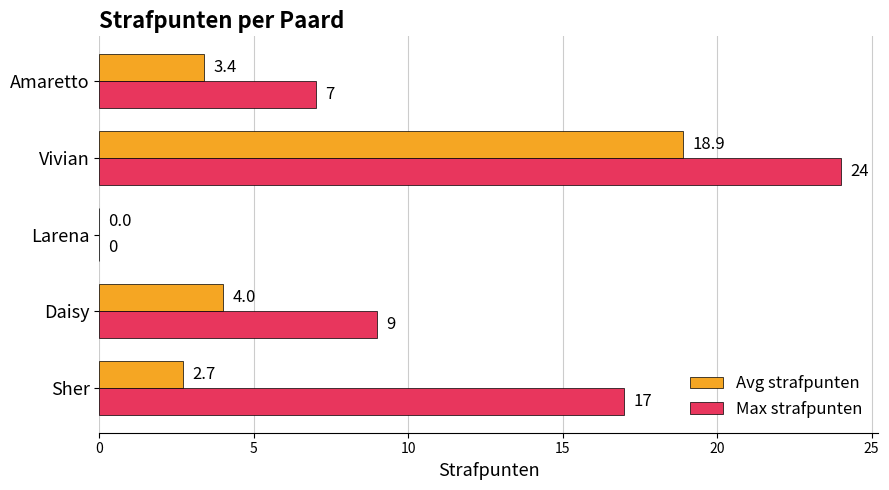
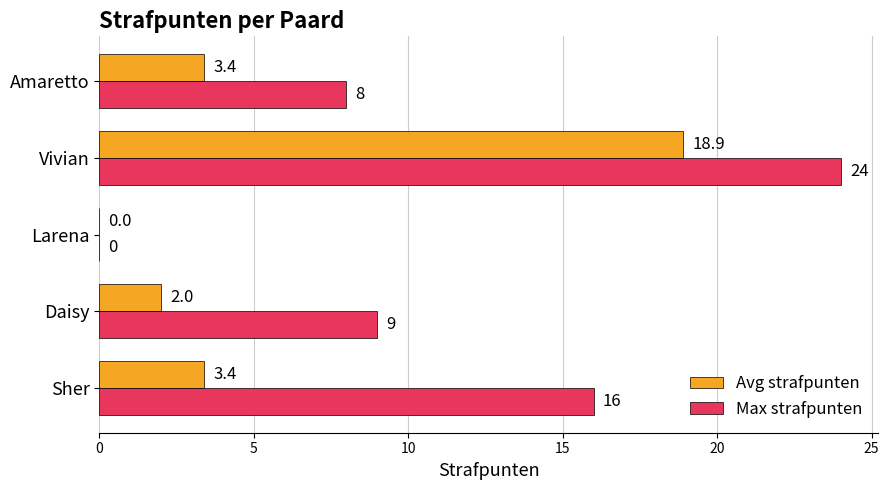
  {
    "Avg strafpunten": {
      "Amaretto": 3.4,
      "Vivian": 18.9,
      "Larena": 0.0,
-     "Daisy": 4.0,
-     "Sher": 2.7
+     "Daisy": 2.0,
+     "Sher": 3.4
    },
    "Max strafpunten": {
-     "Amaretto": 7,
+     "Amaretto": 8,
      "Vivian": 24,
      "Larena": 0,
      "Daisy": 9,
-     "Sher": 17
+     "Sher": 16
    }
  }
